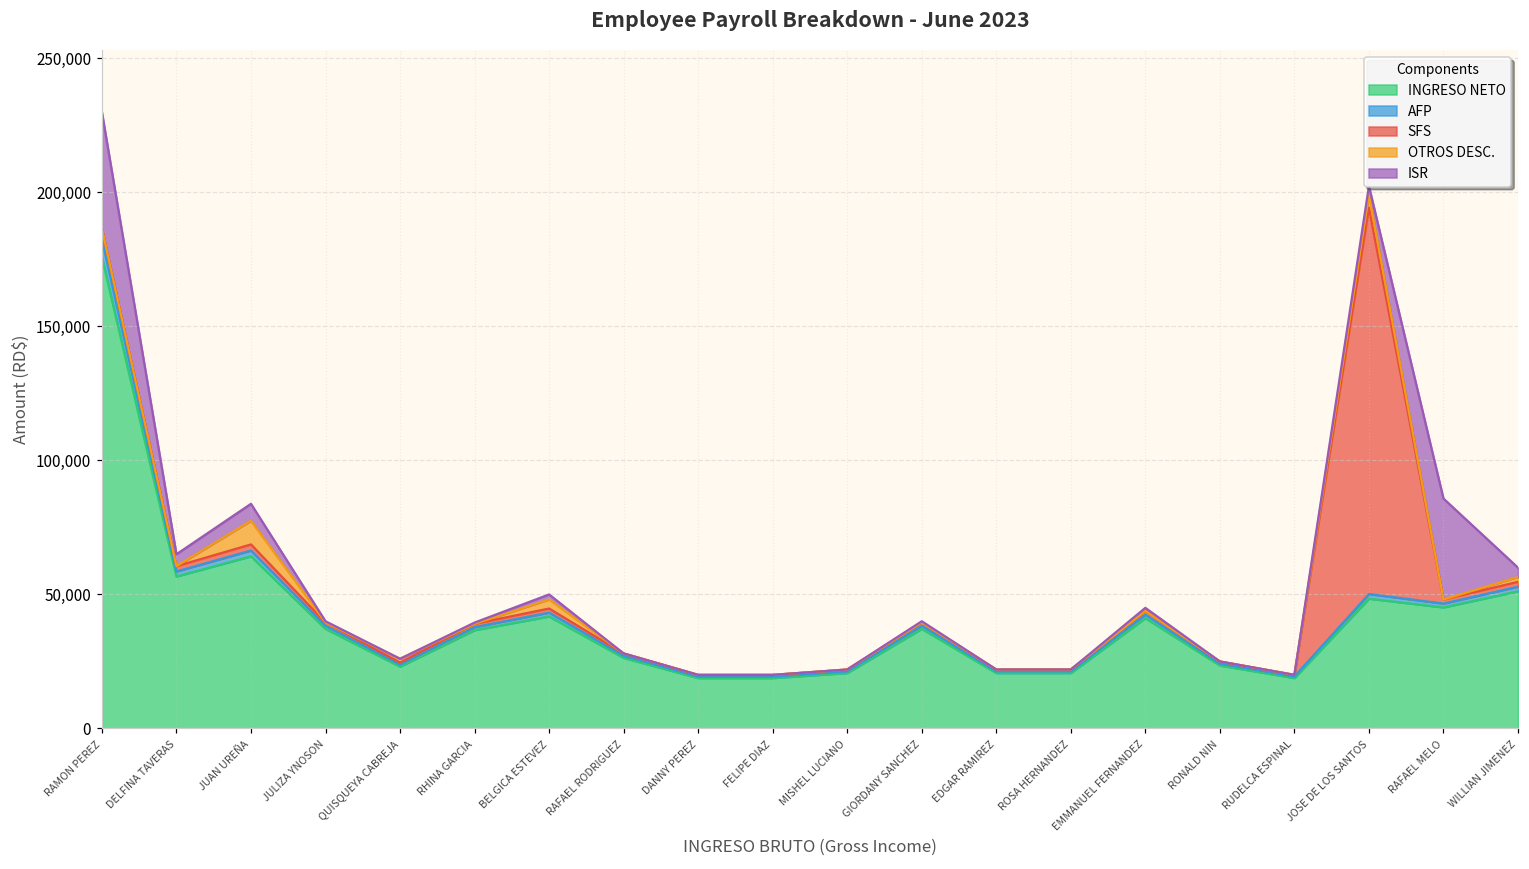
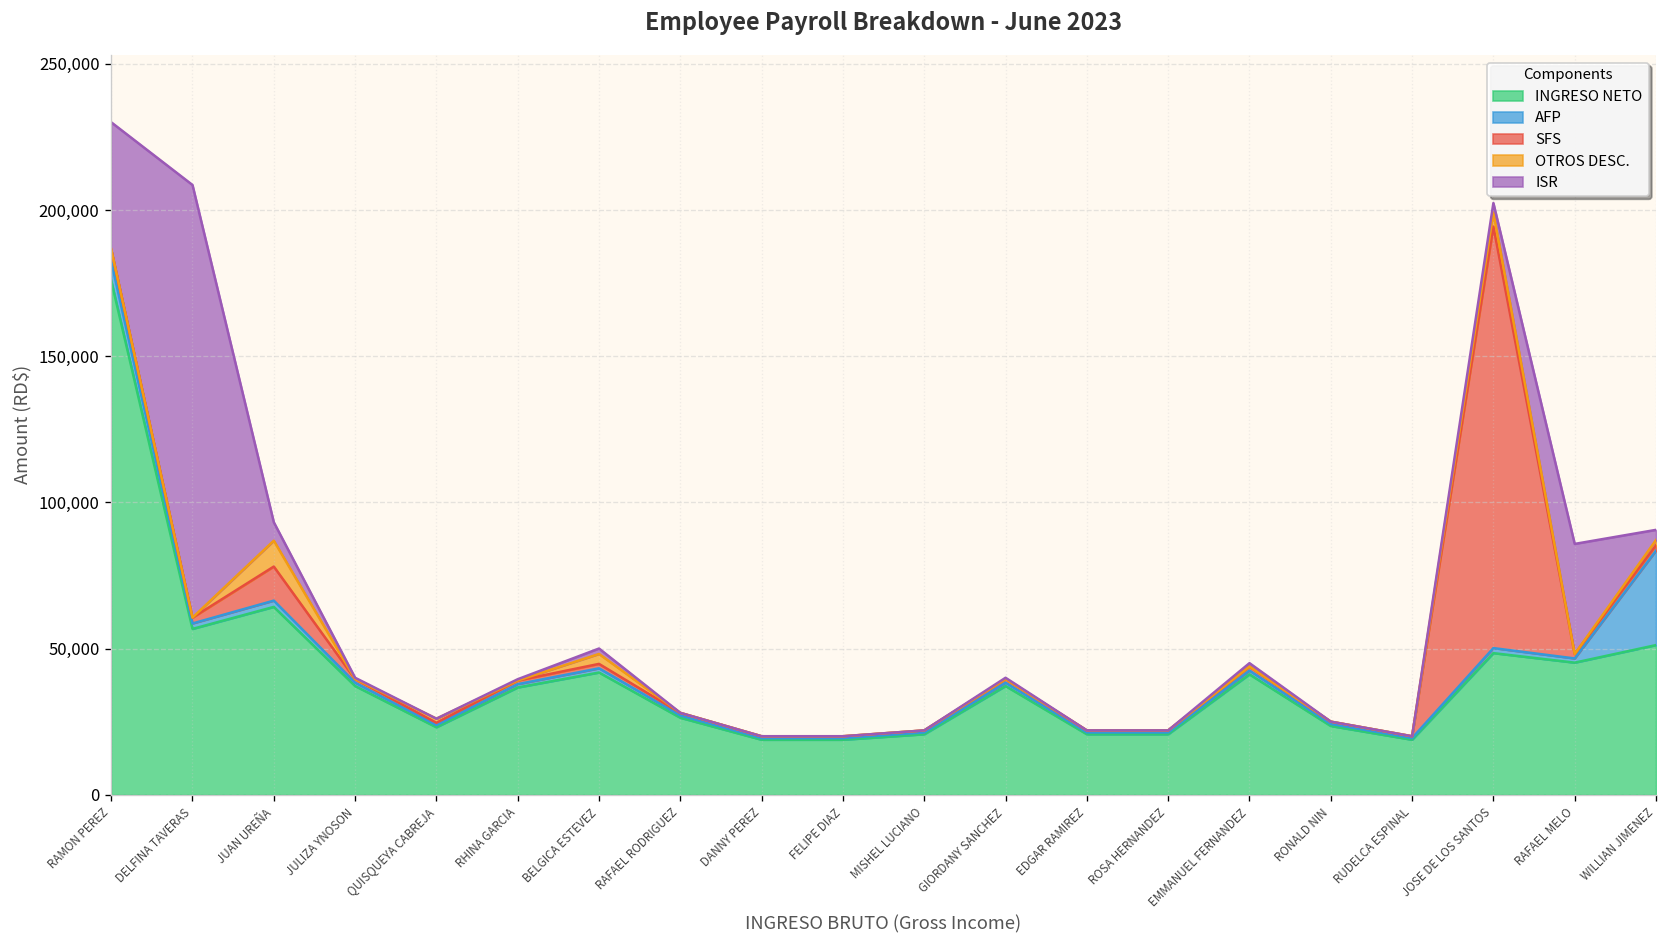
  {
    "INGRESO NETO": {
      "RAMON PEREZ": "176,000",
      "DELFINA TAVERAS": "57,000",
      "JUAN UREÑA": "64,000",
      "JULIZA YNOSON": "37,000",
      "RHINA GARCIA": "37,000",
      "BELGICA ESTEVEZ": "42,000",
      "GIORDANY SANCHEZ": "37,000",
      "EMMANUEL FERNANDEZ": "41,000",
      "JOSE DE LOS SANTOS": "48,000",
      "RAFAEL MELO": "45,000",
      "WILLIAN JIMENEZ": "51,000"
    },
    "AFP": {
      "RAMON PEREZ": "7,000",
      "DELFINA TAVERAS": "2,000",
      "JUAN UREÑA": "2,000",
      "JULIZA YNOSON": "1,000",
      "RHINA GARCIA": "1,000",
      "BELGICA ESTEVEZ": "1,000",
      "GIORDANY SANCHEZ": "1,000",
      "EMMANUEL FERNANDEZ": "1,000",
      "JOSE DE LOS SANTOS": "2,000",
      "RAFAEL MELO": "1,000",
-     "WILLIAN JIMENEZ": "2,000"
+     "WILLIAN JIMENEZ": "32,000"
    },
    "SFS": {
-     "JUAN UREÑA": "2,000",
+     "JUAN UREÑA": "12,000",
      "BELGICA ESTEVEZ": "2,000",
      "JOSE DE LOS SANTOS": "144,000",
      "WILLIAN JIMENEZ": "2,000"
    },
    "OTROS DESC.": {
      "JUAN UREÑA": "9,000",
      "BELGICA ESTEVEZ": "3,000",
      "JOSE DE LOS SANTOS": "5,000",
      "WILLIAN JIMENEZ": "2,000"
    },
    "ISR": {
      "RAMON PEREZ": "43,000",
-     "DELFINA TAVERAS": "4,000",
+     "DELFINA TAVERAS": "148,000",
      "JUAN UREÑA": "6,000",
      "BELGICA ESTEVEZ": "2,000",
      "EMMANUEL FERNANDEZ": "1,000",
      "RAFAEL MELO": "38,000",
      "WILLIAN JIMENEZ": "3,000"
    }
  }
